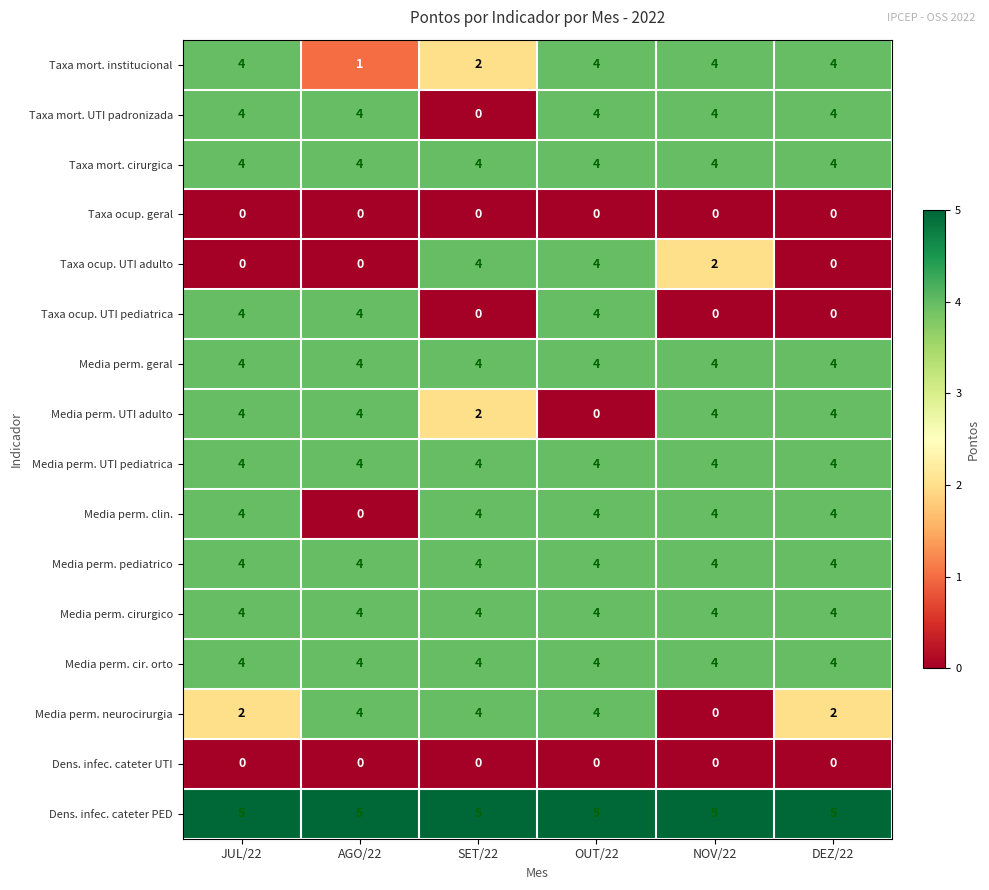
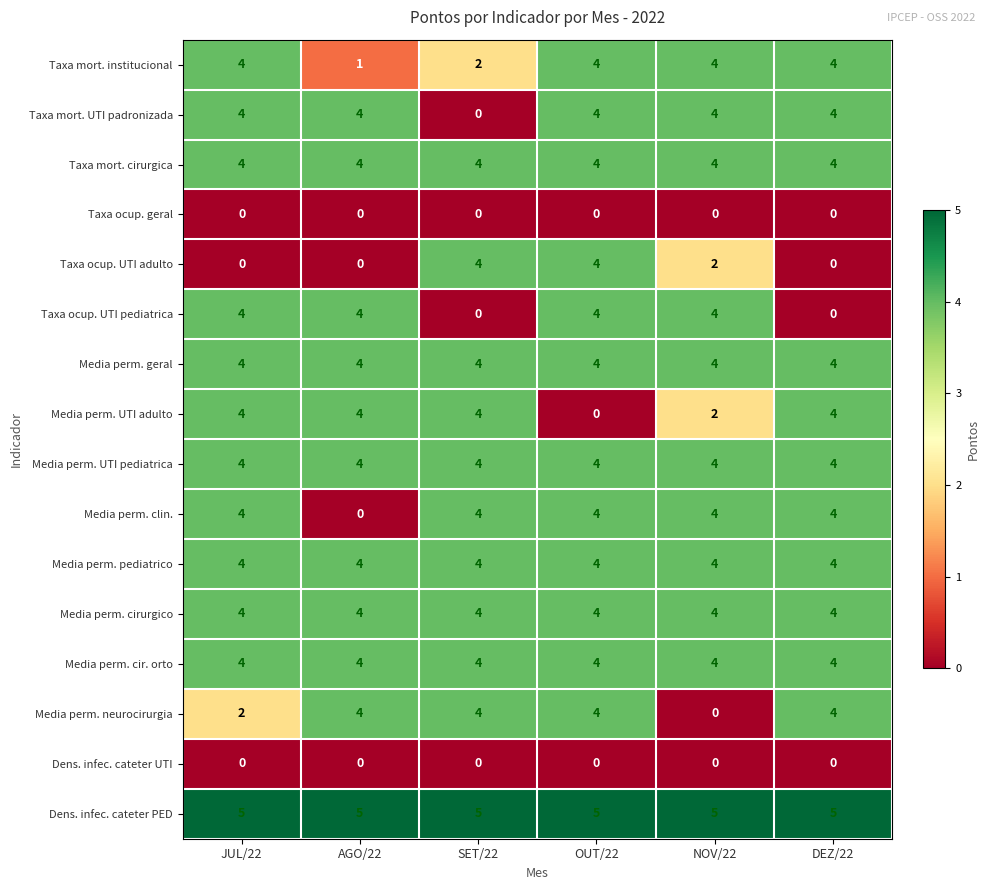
  {
    "Taxa mort. institucional": {
      "JUL/22": 4,
      "AGO/22": 1,
      "SET/22": 2,
      "OUT/22": 4,
      "NOV/22": 4,
      "DEZ/22": 4
    },
    "Taxa mort. UTI padronizada": {
      "JUL/22": 4,
      "AGO/22": 4,
      "SET/22": 0,
      "OUT/22": 4,
      "NOV/22": 4,
      "DEZ/22": 4
    },
    "Taxa mort. cirurgica": {
      "JUL/22": 4,
      "AGO/22": 4,
      "SET/22": 4,
      "OUT/22": 4,
      "NOV/22": 4,
      "DEZ/22": 4
    },
    "Taxa ocup. geral": {
      "JUL/22": 0,
      "AGO/22": 0,
      "SET/22": 0,
      "OUT/22": 0,
      "NOV/22": 0,
      "DEZ/22": 0
    },
    "Taxa ocup. UTI adulto": {
      "JUL/22": 0,
      "AGO/22": 0,
      "SET/22": 4,
      "OUT/22": 4,
      "NOV/22": 2,
      "DEZ/22": 0
    },
    "Taxa ocup. UTI pediatrica": {
      "JUL/22": 4,
      "AGO/22": 4,
      "SET/22": 0,
      "OUT/22": 4,
-     "NOV/22": 0,
+     "NOV/22": 4,
      "DEZ/22": 0
    },
    "Media perm. geral": {
      "JUL/22": 4,
      "AGO/22": 4,
      "SET/22": 4,
      "OUT/22": 4,
      "NOV/22": 4,
      "DEZ/22": 4
    },
    "Media perm. UTI adulto": {
      "JUL/22": 4,
      "AGO/22": 4,
-     "SET/22": 2,
+     "SET/22": 4,
      "OUT/22": 0,
-     "NOV/22": 4,
+     "NOV/22": 2,
      "DEZ/22": 4
    },
    "Media perm. UTI pediatrica": {
      "JUL/22": 4,
      "AGO/22": 4,
      "SET/22": 4,
      "OUT/22": 4,
      "NOV/22": 4,
      "DEZ/22": 4
    },
    "Media perm. clin.": {
      "JUL/22": 4,
      "AGO/22": 0,
      "SET/22": 4,
      "OUT/22": 4,
      "NOV/22": 4,
      "DEZ/22": 4
    },
    "Media perm. pediatrico": {
      "JUL/22": 4,
      "AGO/22": 4,
      "SET/22": 4,
      "OUT/22": 4,
      "NOV/22": 4,
      "DEZ/22": 4
    },
    "Media perm. cirurgico": {
      "JUL/22": 4,
      "AGO/22": 4,
      "SET/22": 4,
      "OUT/22": 4,
      "NOV/22": 4,
      "DEZ/22": 4
    },
    "Media perm. cir. orto": {
      "JUL/22": 4,
      "AGO/22": 4,
      "SET/22": 4,
      "OUT/22": 4,
      "NOV/22": 4,
      "DEZ/22": 4
    },
    "Media perm. neurocirurgia": {
      "JUL/22": 2,
      "AGO/22": 4,
      "SET/22": 4,
      "OUT/22": 4,
      "NOV/22": 0,
-     "DEZ/22": 2
+     "DEZ/22": 4
    },
    "Dens. infec. cateter UTI": {
      "JUL/22": 0,
      "AGO/22": 0,
      "SET/22": 0,
      "OUT/22": 0,
      "NOV/22": 0,
      "DEZ/22": 0
    },
    "Dens. infec. cateter PED": {
      "JUL/22": 5,
      "AGO/22": 5,
      "SET/22": 5,
      "OUT/22": 5,
      "NOV/22": 5,
      "DEZ/22": 5
    }
  }
